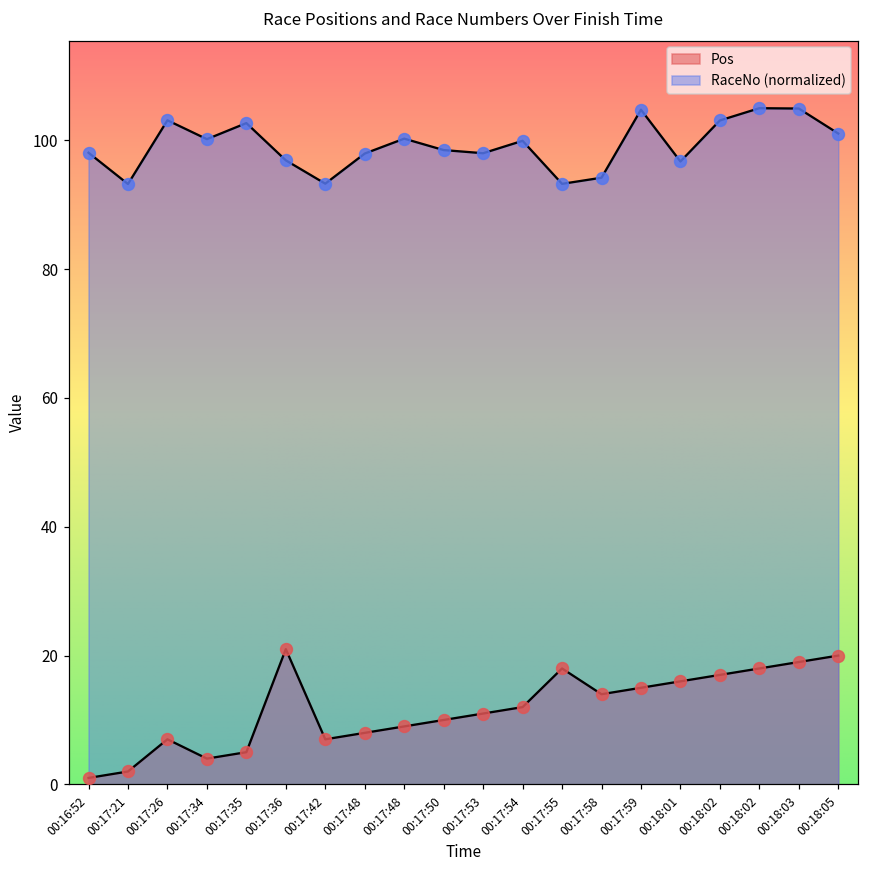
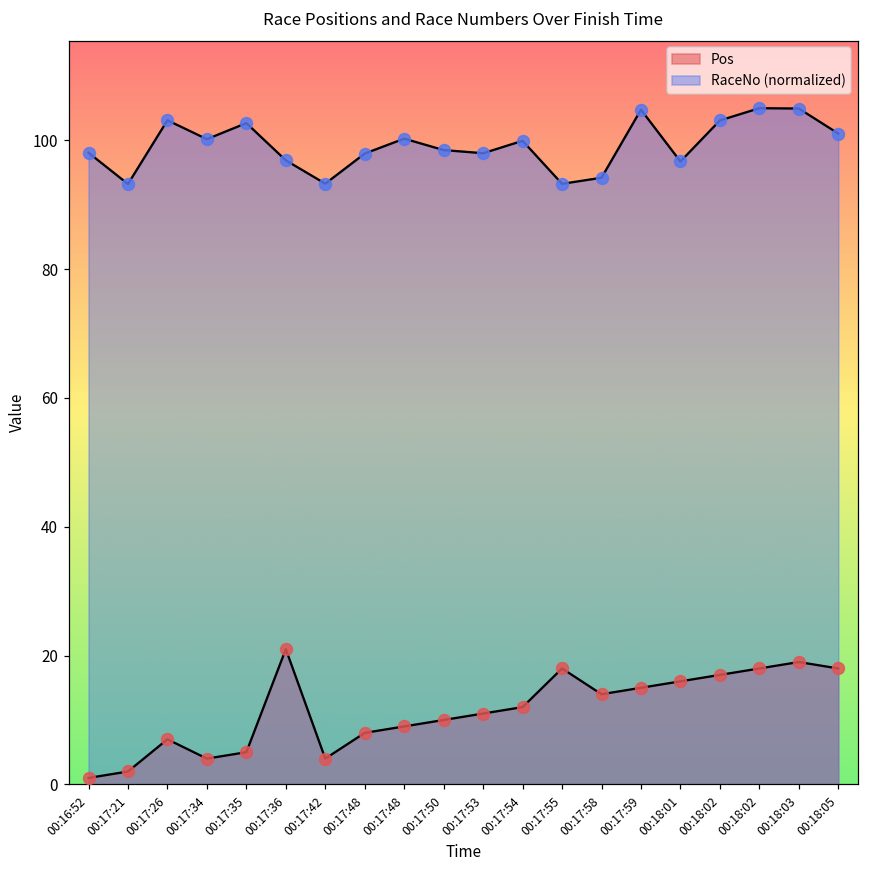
  {
    "Pos": {
      "00:16:52": 1,
      "00:17:21": 2,
      "00:17:26": 7,
      "00:17:34": 4,
      "00:17:35": 5,
      "00:17:36": 21,
-     "00:17:42": 7,
+     "00:17:42": 4,
      "00:17:50": 10,
      "00:17:53": 11,
      "00:17:54": 12,
      "00:17:55": 18,
      "00:17:58": 14,
      "00:17:59": 15,
      "00:18:01": 16,
      "00:18:03": 19,
-     "00:18:05": 20
+     "00:18:05": 18
    },
    "RaceNo (normalized)": {
      "00:16:52": 98,
      "00:17:21": 93,
      "00:17:26": 103,
      "00:17:34": 100,
      "00:17:35": 103,
      "00:17:36": 97,
      "00:17:42": 93,
      "00:17:50": 98,
      "00:17:53": 98,
      "00:17:54": 100,
      "00:17:55": 93,
      "00:17:58": 94,
      "00:17:59": 105,
      "00:18:01": 97,
      "00:18:03": 105,
      "00:18:05": 101
    }
  }
